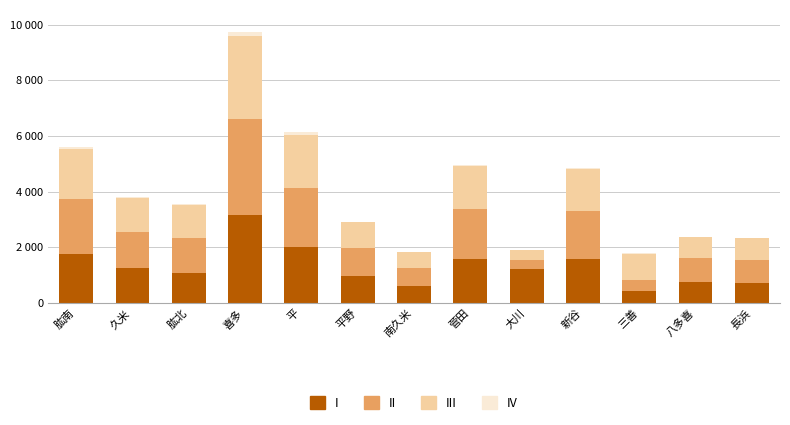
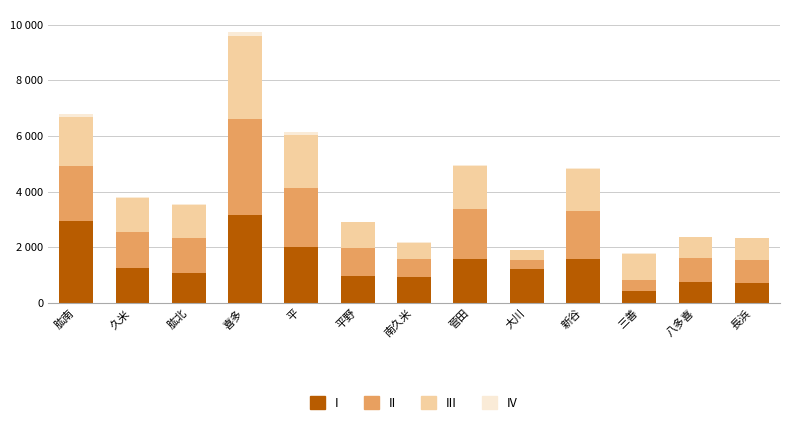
  {
    "I": {
-     "肱南": 1800,
+     "肱南": 2900,
      "久米": 1300,
      "肱北": 1100,
      "喜多": 3200,
      "平": 2000,
      "平野": 1000,
-     "南久米": 600,
+     "南久米": 1000,
      "菅田": 1600,
      "大川": 1200,
      "新谷": 1600,
      "三善": 400,
      "八多喜": 800,
      "長浜": 700
    },
    "II": {
      "肱南": 2000,
      "久米": 1300,
      "肱北": 1300,
      "喜多": 3500,
      "平": 2100,
      "平野": 1000,
      "南久米": 600,
      "菅田": 1800,
      "大川": 300,
      "新谷": 1700,
      "三善": 400,
      "八多喜": 900,
      "長浜": 800
    },
    "III": {
      "肱南": 1800,
      "久米": 1200,
      "肱北": 1200,
      "喜多": 3000,
      "平": 1900,
      "平野": 900,
      "南久米": 600,
      "菅田": 1500,
      "大川": 400,
      "新谷": 1500,
      "三善": 900,
      "八多喜": 700,
      "長浜": 800
    },
    "IV": {
      "喜多": 200
    }
  }
